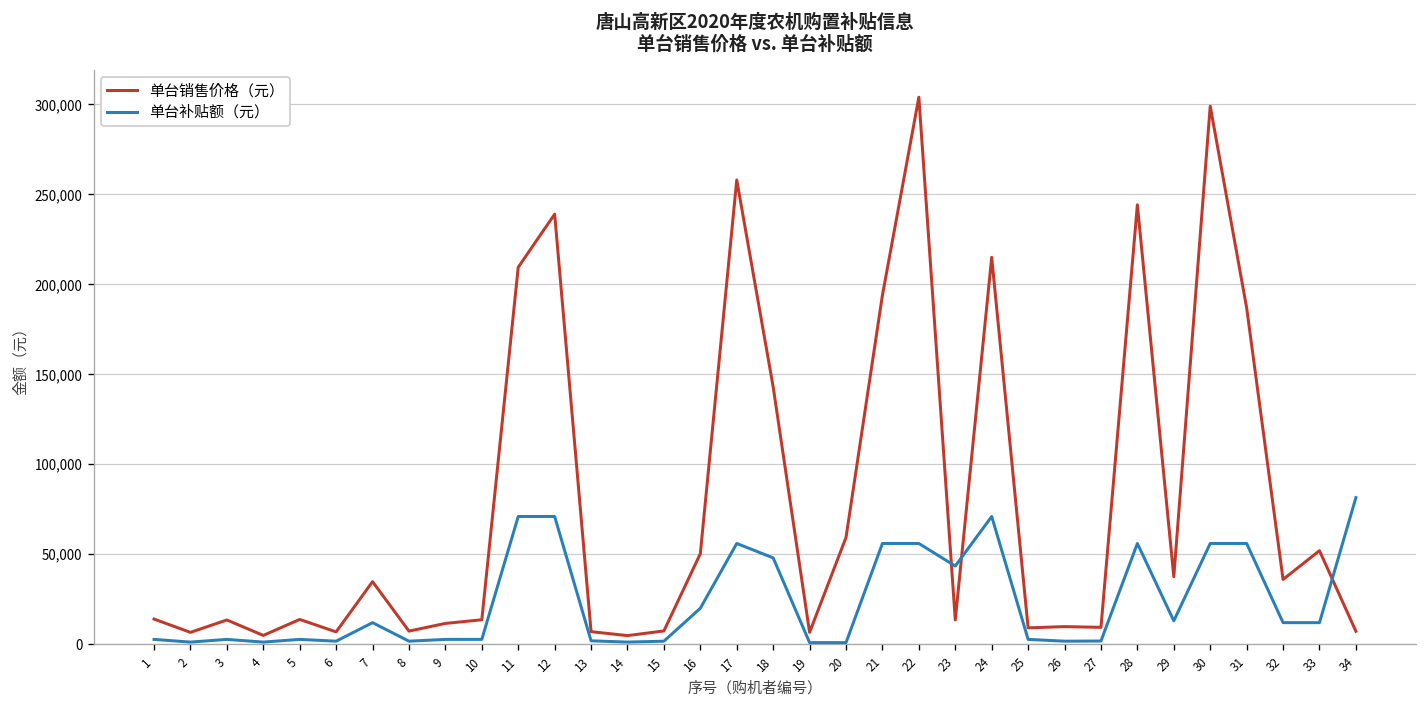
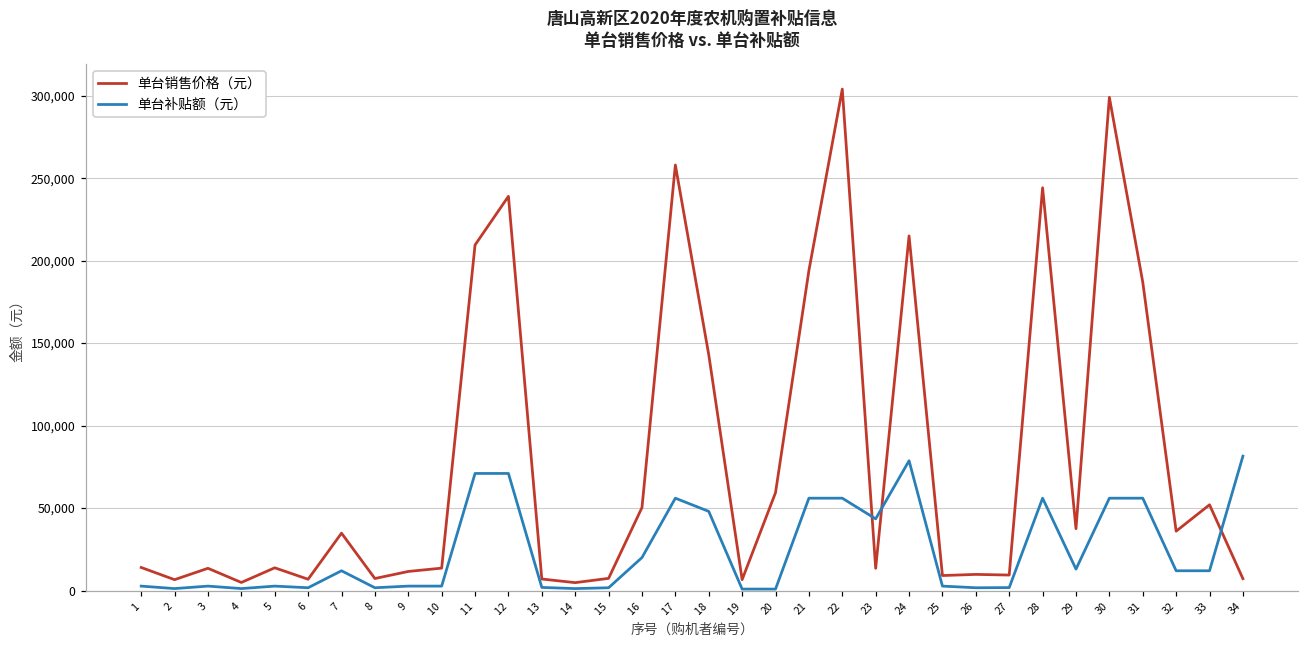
  {
    "单台销售价格（元）": {
      "1": "14,000",
      "2": "7,000",
      "3": "14,000",
      "4": "5,000",
      "5": "14,000",
      "6": "7,000",
      "7": "35,000",
      "8": "7,000",
      "9": "12,000",
      "10": "14,000",
      "11": "210,000",
      "12": "239,000",
      "13": "7,000",
      "14": "5,000",
      "15": "7,000",
      "16": "50,000",
      "17": "258,000",
      "18": "143,000",
      "19": "7,000",
      "20": "59,000",
      "21": "194,000",
      "22": "304,000",
      "23": "14,000",
      "24": "215,000",
      "25": "9,000",
      "26": "10,000",
      "27": "9,000",
      "28": "244,000",
      "29": "38,000",
      "30": "299,000",
      "31": "187,000",
      "32": "36,000",
      "33": "52,000",
      "34": "7,000"
    },
    "单台补贴额（元）": {
      "1": "3,000",
      "2": "1,000",
      "3": "3,000",
      "4": "1,000",
      "5": "3,000",
      "6": "2,000",
      "7": "12,000",
      "8": "2,000",
      "9": "3,000",
      "10": "3,000",
      "11": "71,000",
      "12": "71,000",
      "13": "2,000",
      "14": "1,000",
      "15": "2,000",
      "16": "20,000",
      "17": "56,000",
      "18": "48,000",
      "19": "1,000",
      "20": "1,000",
      "21": "56,000",
      "22": "56,000",
      "23": "43,000",
-     "24": "71,000",
+     "24": "79,000",
      "25": "3,000",
      "26": "2,000",
      "27": "2,000",
      "28": "56,000",
      "29": "13,000",
      "30": "56,000",
      "31": "56,000",
      "32": "12,000",
      "33": "12,000",
      "34": "81,000"
    }
  }
